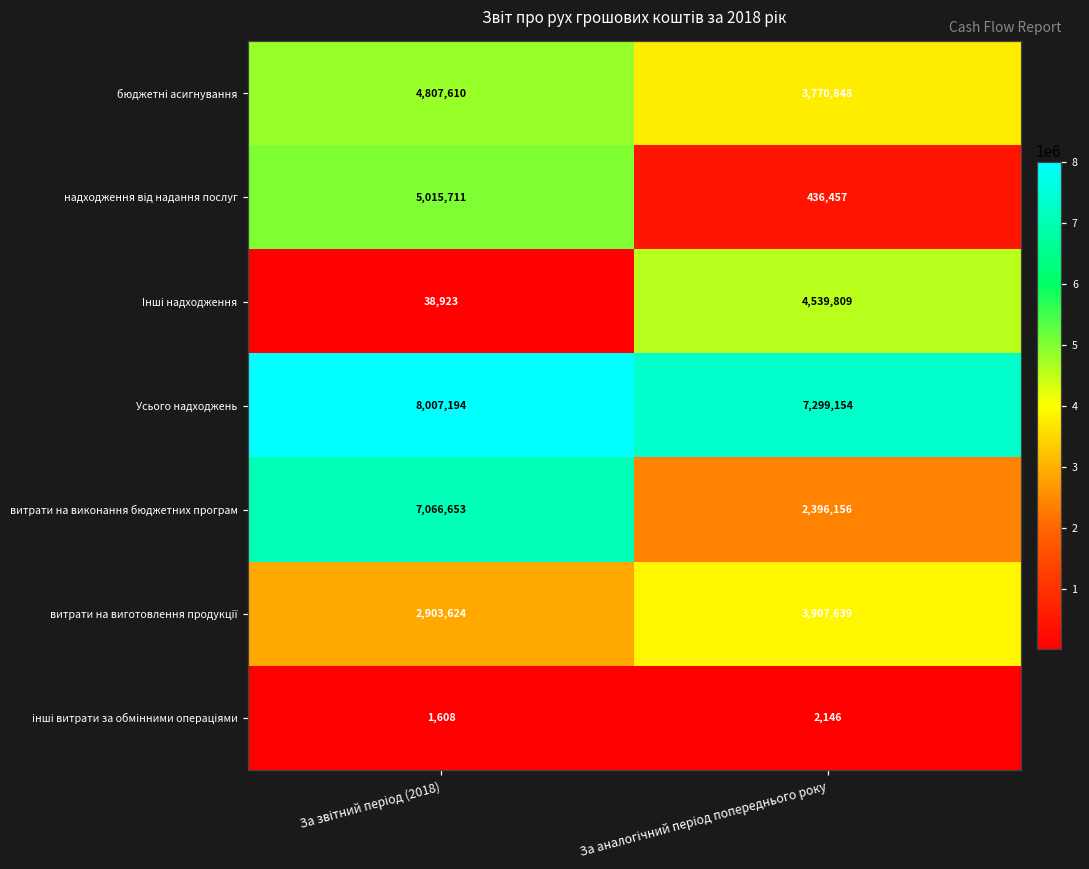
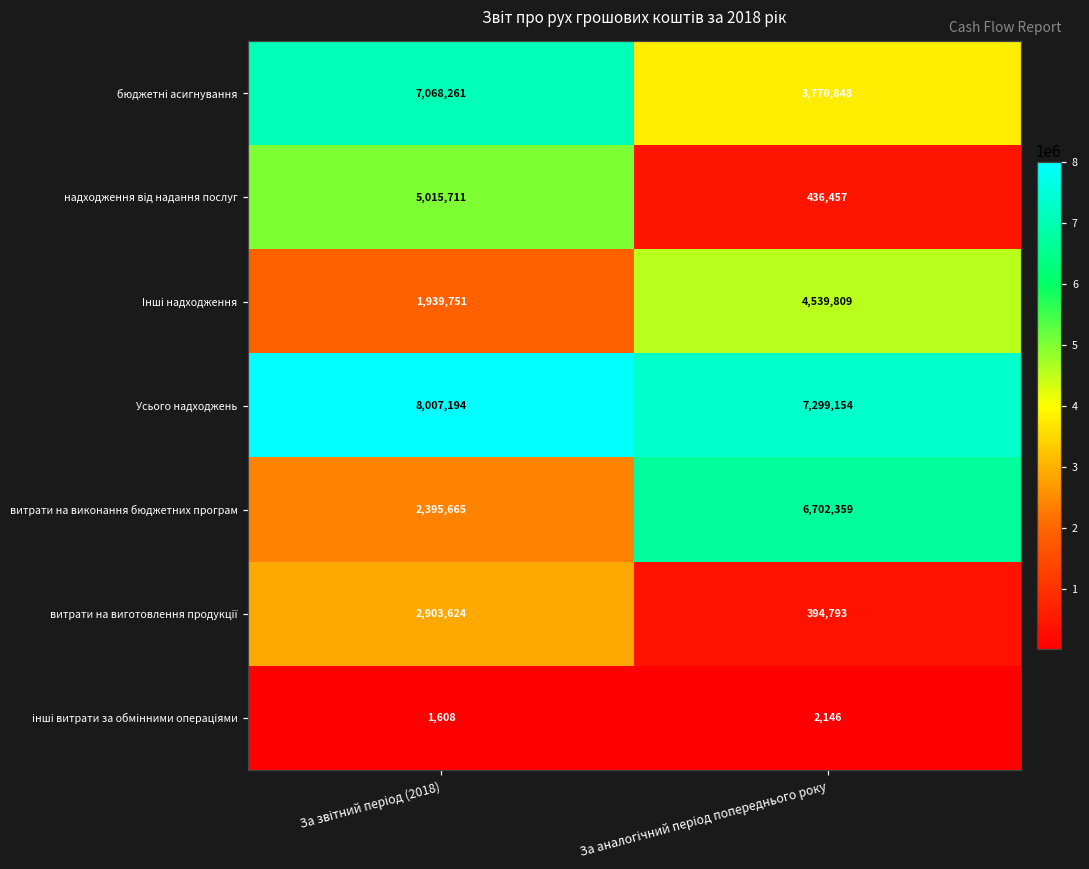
  {
    "бюджетні асигнування": {
-     "За звітний період (2018)": "4,807,610",
+     "За звітний період (2018)": "7,068,261",
      "За аналогічний період попереднього року": "3,770,848"
    },
    "надходження від надання послуг": {
      "За звітний період (2018)": "5,015,711",
      "За аналогічний період попереднього року": "436,457"
    },
    "Інші надходження": {
-     "За звітний період (2018)": "38,923",
+     "За звітний період (2018)": "1,939,751",
      "За аналогічний період попереднього року": "4,539,809"
    },
    "Усього надходжень": {
      "За звітний період (2018)": "8,007,194",
      "За аналогічний період попереднього року": "7,299,154"
    },
    "витрати на виконання бюджетних програм": {
-     "За звітний період (2018)": "7,066,653",
-     "За аналогічний період попереднього року": "2,396,156"
+     "За звітний період (2018)": "2,395,665",
+     "За аналогічний період попереднього року": "6,702,359"
    },
    "витрати на виготовлення продукції": {
      "За звітний період (2018)": "2,903,624",
-     "За аналогічний період попереднього року": "3,907,639"
+     "За аналогічний період попереднього року": "394,793"
    },
    "інші витрати за обмінними операціями": {
      "За звітний період (2018)": "1,608",
      "За аналогічний період попереднього року": "2,146"
    }
  }
